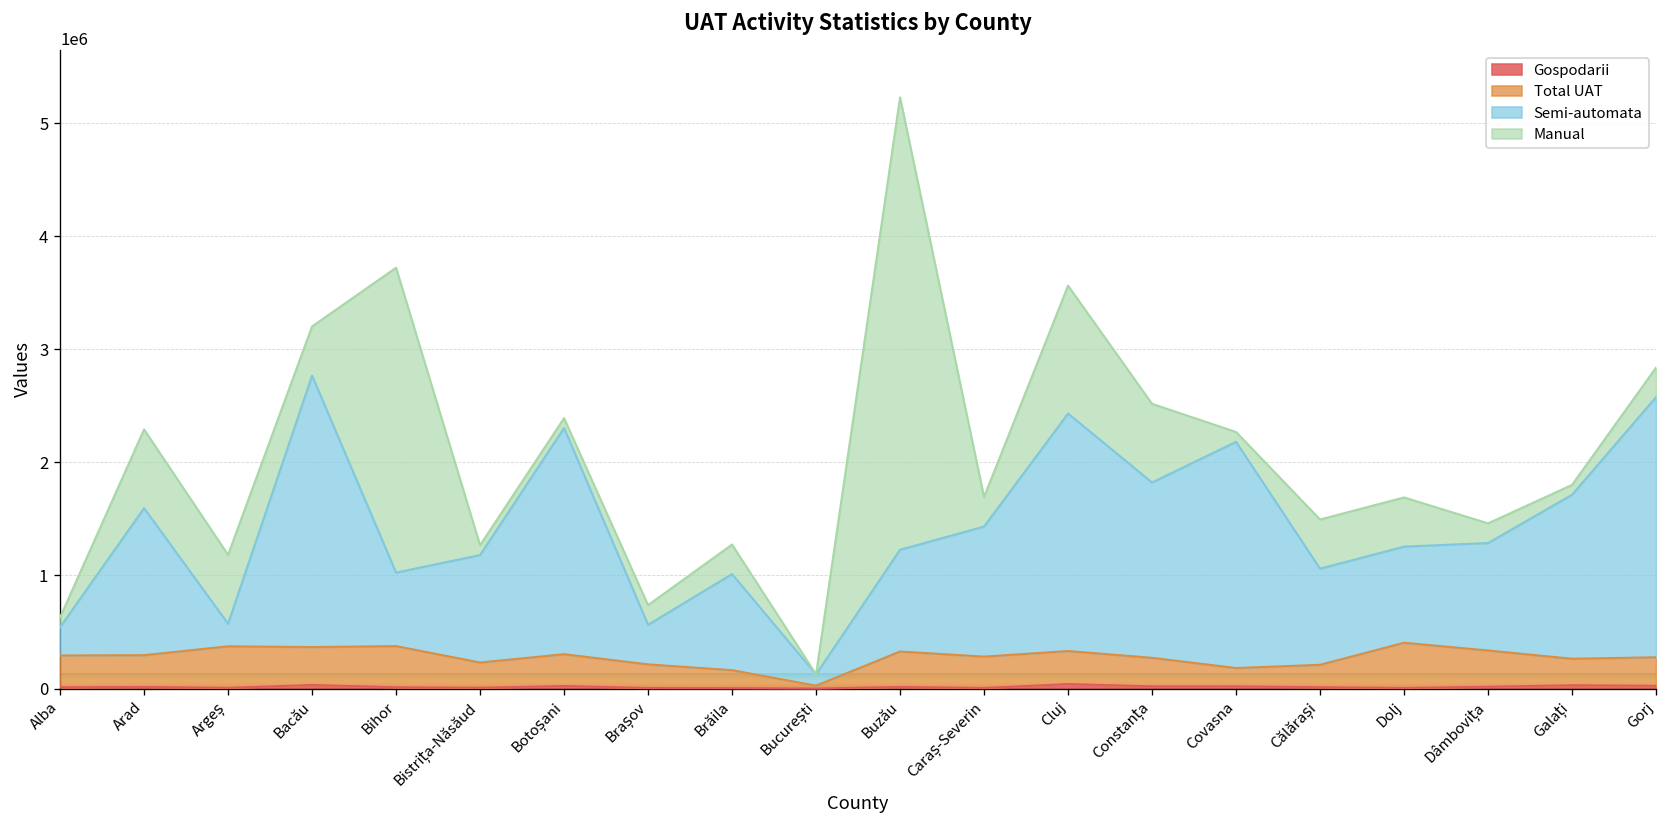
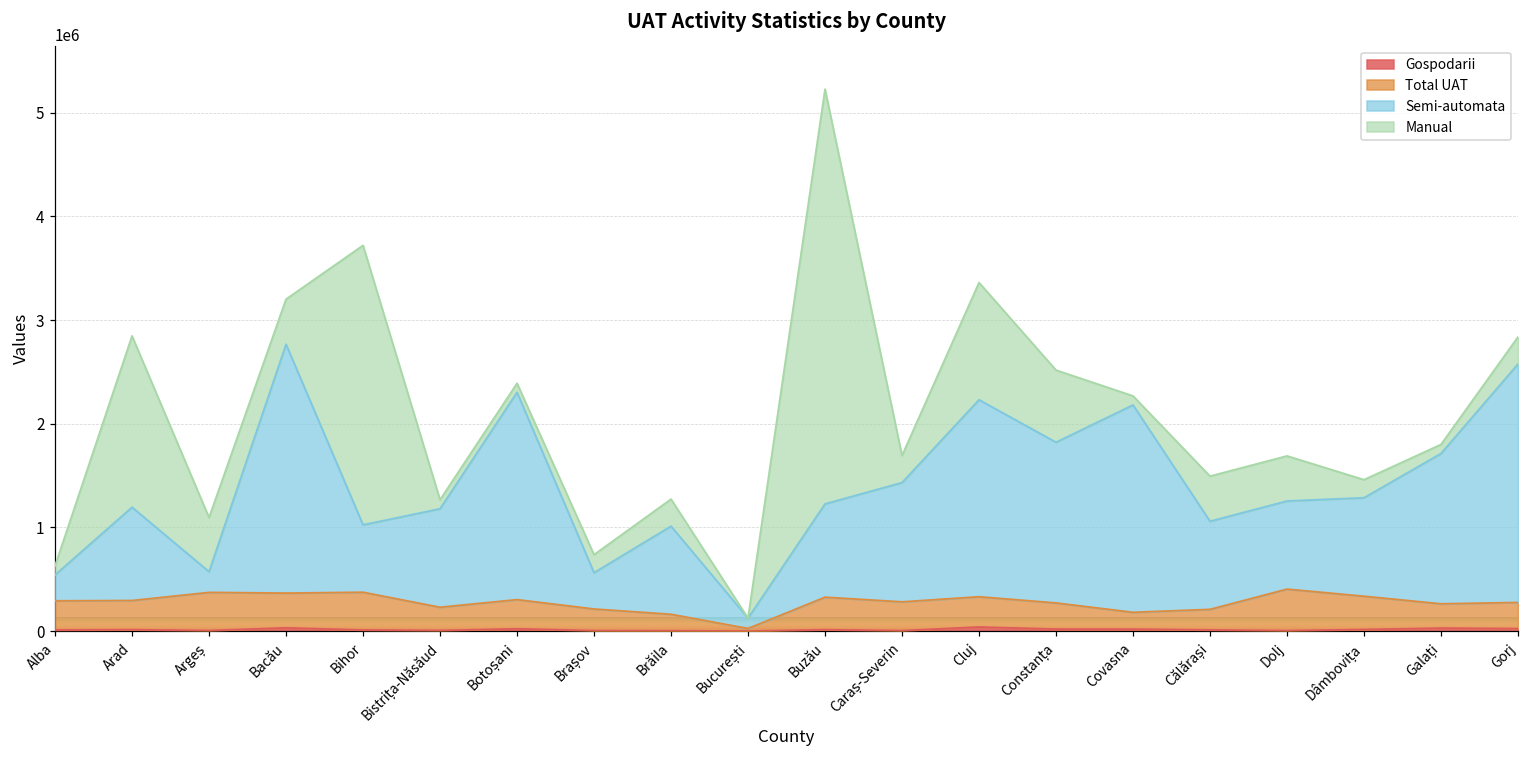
  {
    "Semi-automata": {
      "Alba": 300000,
-     "Arad": 1300000,
+     "Arad": 900000,
      "Argeș": 200000,
      "Bacău": 2400000,
      "Bihor": 700000,
      "Bistrița-Năsăud": 1000000,
      "Botoșani": 2000000,
      "Brașov": 400000,
      "Brăila": 900000,
      "Buzău": 900000,
      "Caraș-Severin": 1200000,
-     "Cluj": 2100000,
+     "Cluj": 1900000,
      "Constanța": 1600000,
      "Covasna": 2000000,
      "Călărași": 900000,
      "Dolj": 900000,
      "Dâmbovița": 1000000,
      "Galați": 1500000,
      "Gorj": 2300000
    },
    "Manual": {
      "Alba": 100000,
-     "Arad": 700000,
-     "Argeș": 600000,
+     "Arad": 1700000,
+     "Argeș": 500000,
      "Bacău": 400000,
      "Bihor": 2700000,
      "Bistrița-Năsăud": 100000,
      "Botoșani": 100000,
      "Brașov": 200000,
      "Brăila": 300000,
      "Buzău": 4000000,
      "Caraș-Severin": 300000,
      "Cluj": 1100000,
      "Constanța": 700000,
      "Covasna": 100000,
      "Călărași": 400000,
      "Dolj": 400000,
      "Dâmbovița": 200000,
      "Galați": 100000,
      "Gorj": 300000
    }
  }
